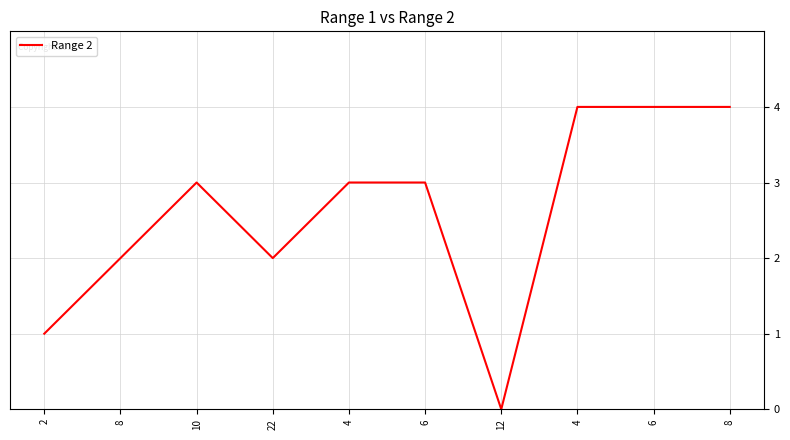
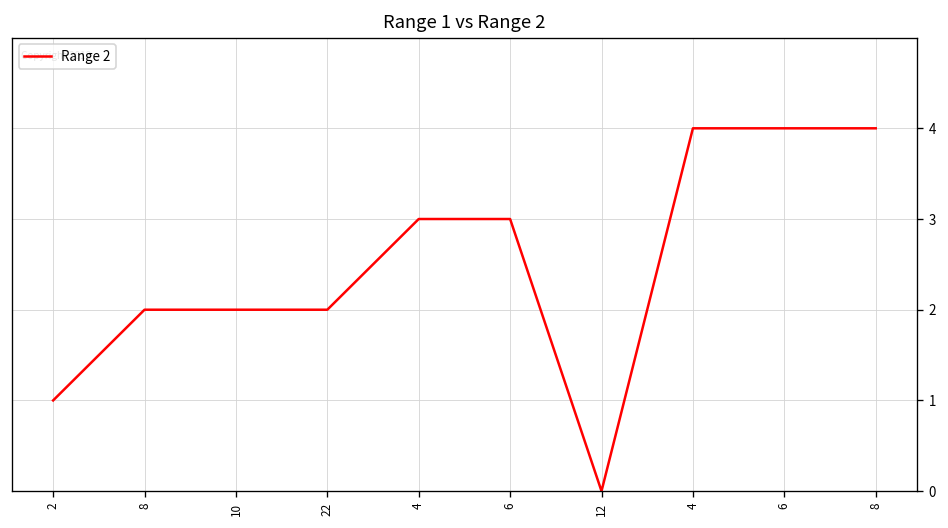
  {
    "2": 1,
-   "10": 3,
+   "10": 2,
    "22": 2,
    "12": 0
  }
